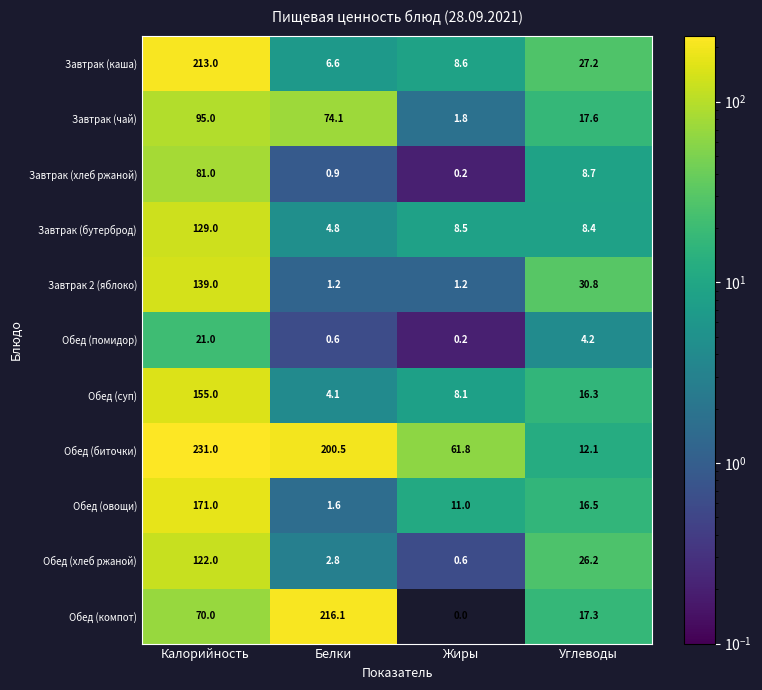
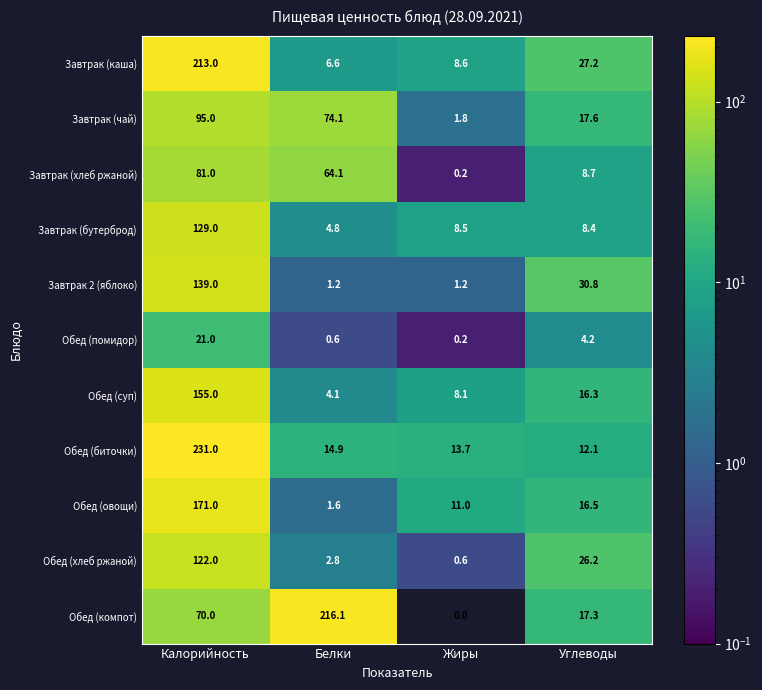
  {
    "Завтрак (каша)": {
      "Калорийность": 213.0,
      "Белки": 6.6,
      "Жиры": 8.6,
      "Углеводы": 27.2
    },
    "Завтрак (чай)": {
      "Калорийность": 95.0,
      "Белки": 74.1,
      "Жиры": 1.8,
      "Углеводы": 17.6
    },
    "Завтрак (хлеб ржаной)": {
      "Калорийность": 81.0,
-     "Белки": 0.9,
+     "Белки": 64.1,
      "Жиры": 0.2,
      "Углеводы": 8.7
    },
    "Завтрак (бутерброд)": {
      "Калорийность": 129.0,
      "Белки": 4.8,
      "Жиры": 8.5,
      "Углеводы": 8.4
    },
    "Завтрак 2 (яблоко)": {
      "Калорийность": 139.0,
      "Белки": 1.2,
      "Жиры": 1.2,
      "Углеводы": 30.8
    },
    "Обед (помидор)": {
      "Калорийность": 21.0,
      "Белки": 0.6,
      "Жиры": 0.2,
      "Углеводы": 4.2
    },
    "Обед (суп)": {
      "Калорийность": 155.0,
      "Белки": 4.1,
      "Жиры": 8.1,
      "Углеводы": 16.3
    },
    "Обед (биточки)": {
      "Калорийность": 231.0,
-     "Белки": 200.5,
-     "Жиры": 61.8,
+     "Белки": 14.9,
+     "Жиры": 13.7,
      "Углеводы": 12.1
    },
    "Обед (овощи)": {
      "Калорийность": 171.0,
      "Белки": 1.6,
      "Жиры": 11.0,
      "Углеводы": 16.5
    },
    "Обед (хлеб ржаной)": {
      "Калорийность": 122.0,
      "Белки": 2.8,
      "Жиры": 0.6,
      "Углеводы": 26.2
    },
    "Обед (компот)": {
      "Калорийность": 70.0,
      "Белки": 216.1,
      "Углеводы": 17.3
    }
  }
